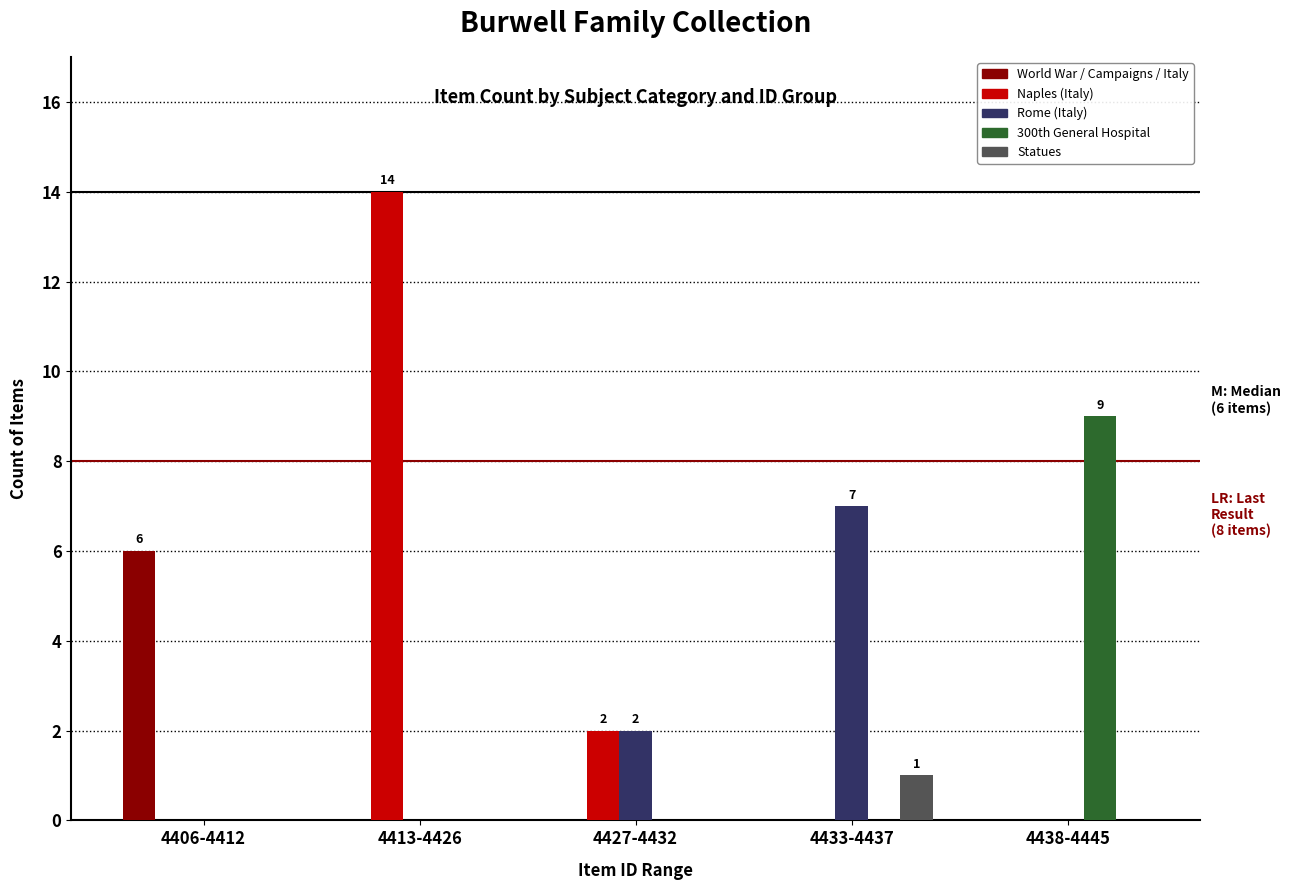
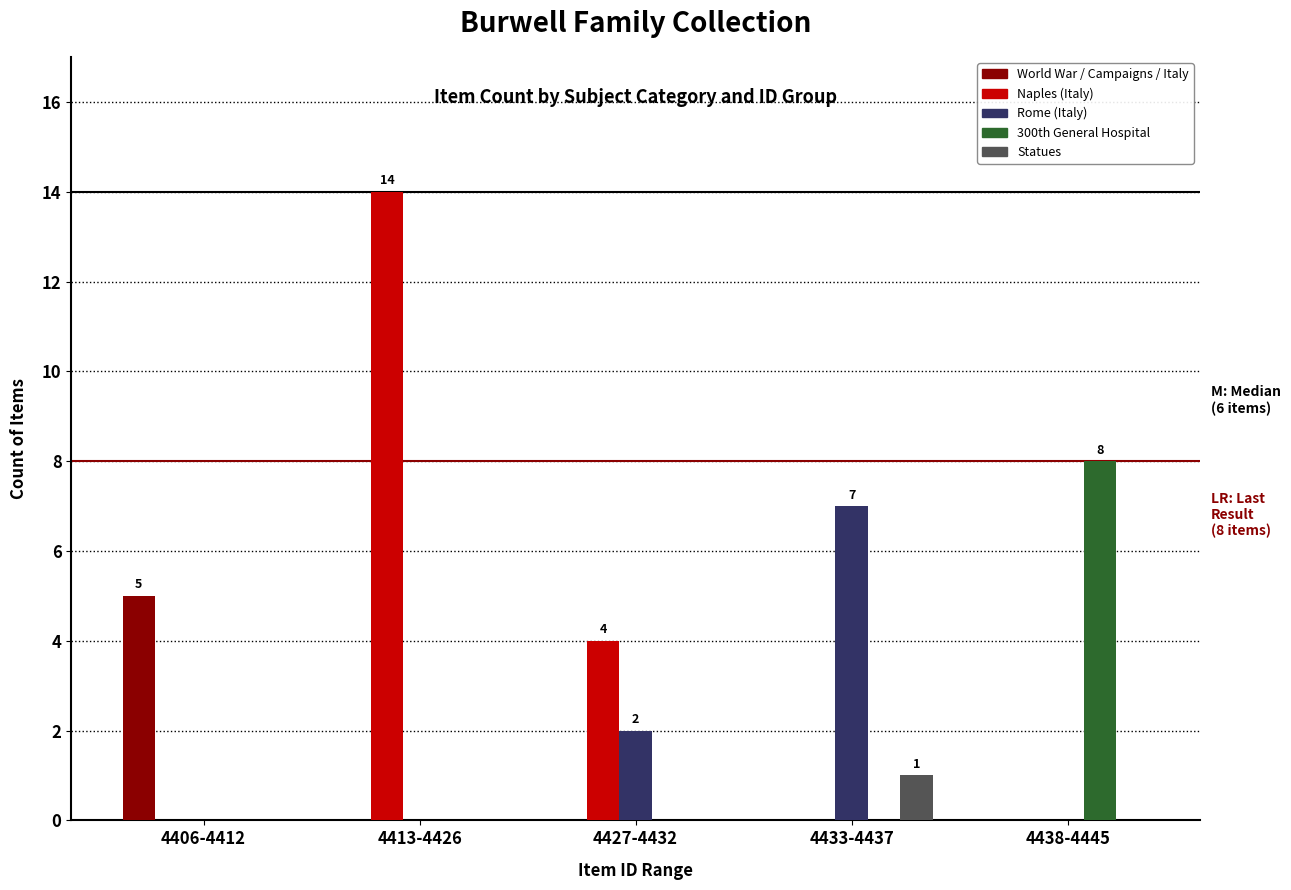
  {
    "World War / Campaigns / Italy": {
-     "4406-4412": 6
+     "4406-4412": 5
    },
    "Naples (Italy)": {
      "4413-4426": 14,
-     "4427-4432": 2
+     "4427-4432": 4
    },
    "300th General Hospital": {
-     "4438-4445": 9
+     "4438-4445": 8
    }
  }
